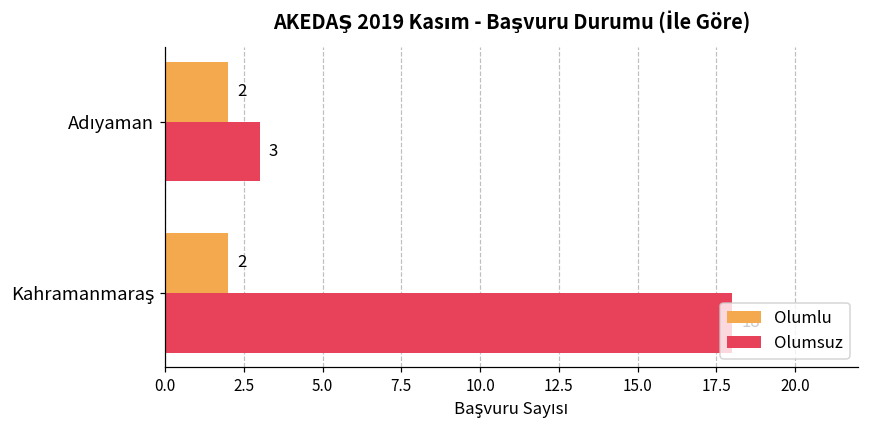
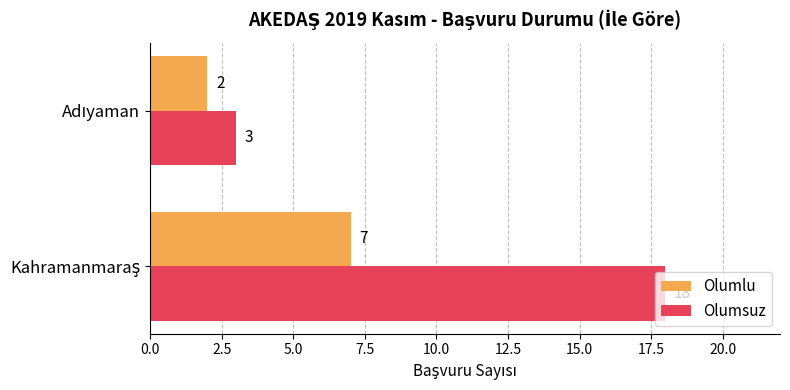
  {
    "Olumlu": {
      "Adıyaman": 2,
-     "Kahramanmaraş": 2
+     "Kahramanmaraş": 7
    },
    "Olumsuz": {
      "Adıyaman": 3
    }
  }
